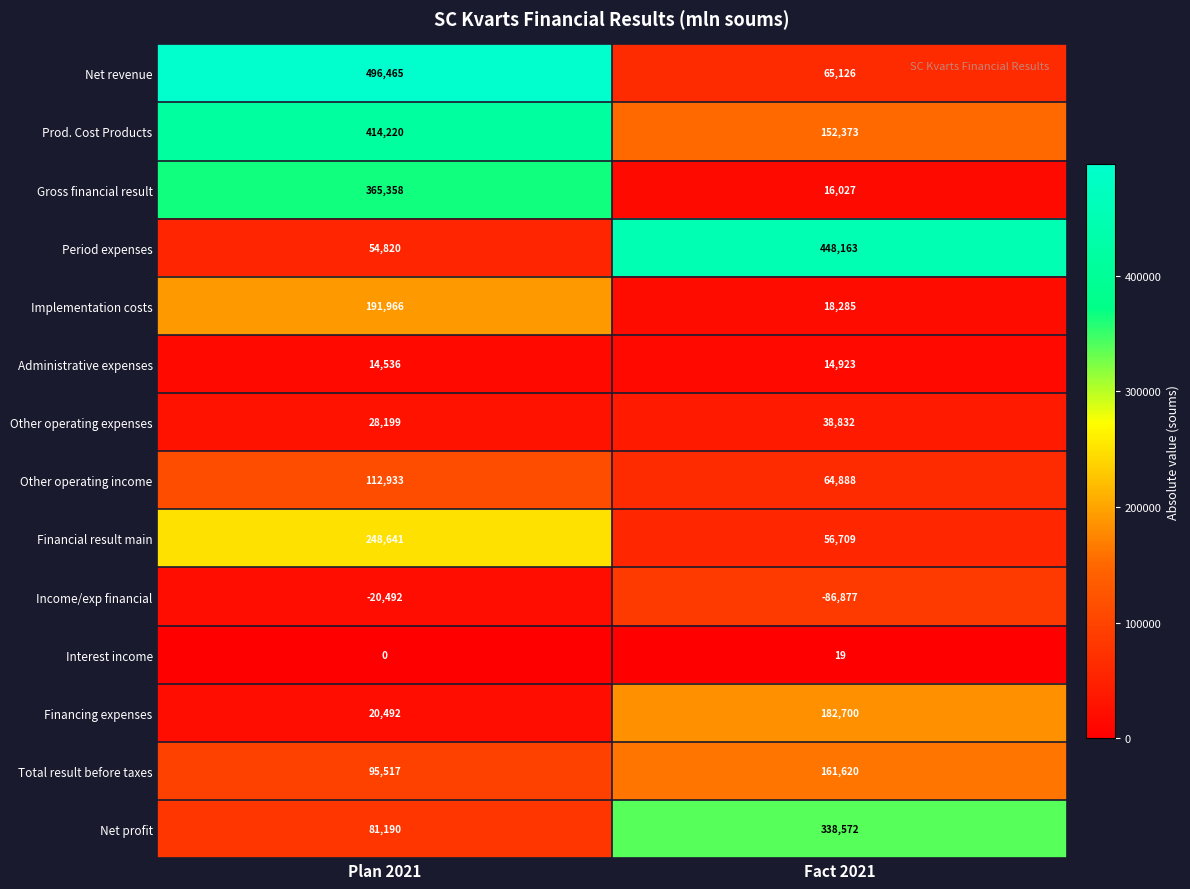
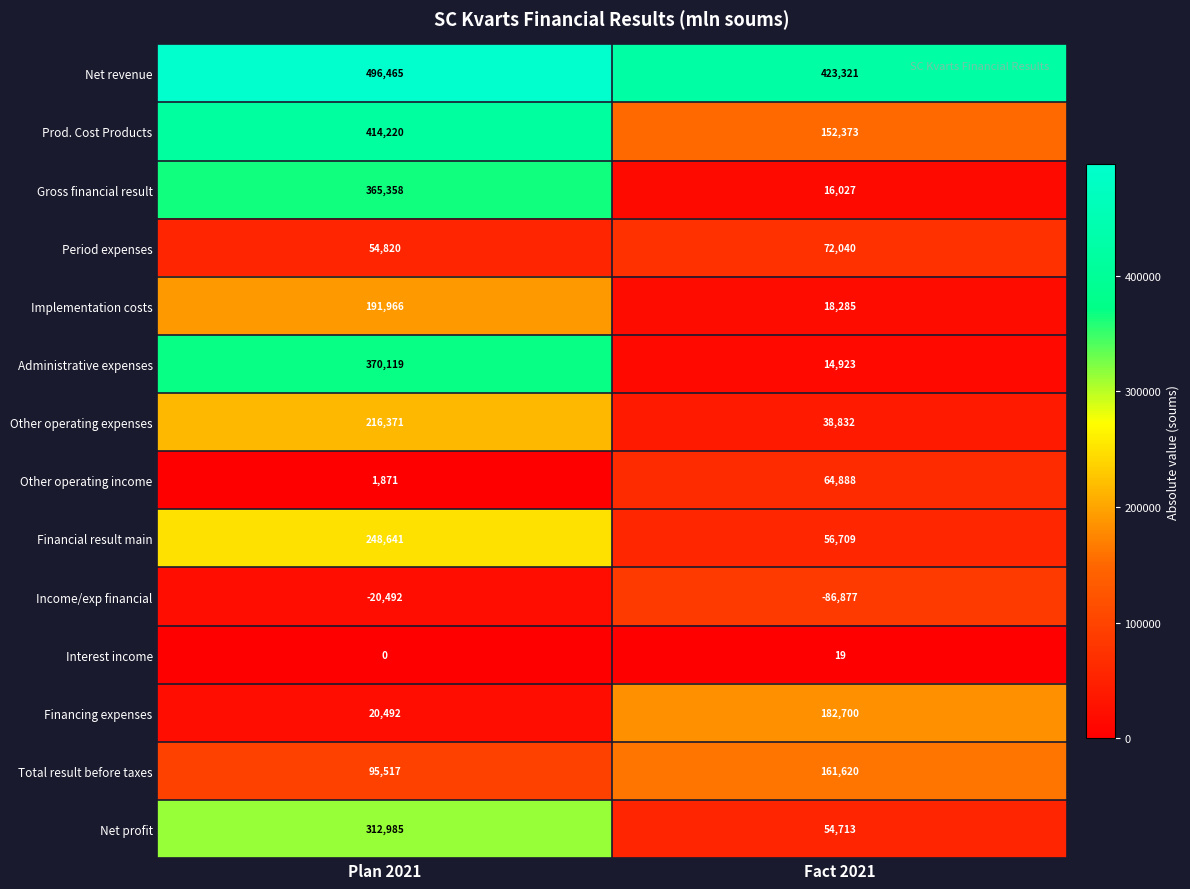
  {
    "Net revenue": {
      "Plan 2021": "496,465",
-     "Fact 2021": "65,126"
+     "Fact 2021": "423,321"
    },
    "Prod. Cost Products": {
      "Plan 2021": "414,220",
      "Fact 2021": "152,373"
    },
    "Gross financial result": {
      "Plan 2021": "365,358",
      "Fact 2021": "16,027"
    },
    "Period expenses": {
      "Plan 2021": "54,820",
-     "Fact 2021": "448,163"
+     "Fact 2021": "72,040"
    },
    "Implementation costs": {
      "Plan 2021": "191,966",
      "Fact 2021": "18,285"
    },
    "Administrative expenses": {
-     "Plan 2021": "14,536",
+     "Plan 2021": "370,119",
      "Fact 2021": "14,923"
    },
    "Other operating expenses": {
-     "Plan 2021": "28,199",
+     "Plan 2021": "216,371",
      "Fact 2021": "38,832"
    },
    "Other operating income": {
-     "Plan 2021": "112,933",
+     "Plan 2021": "1,871",
      "Fact 2021": "64,888"
    },
    "Financial result main": {
      "Plan 2021": "248,641",
      "Fact 2021": "56,709"
    },
    "Income/exp financial": {
      "Plan 2021": "-20,492",
      "Fact 2021": "-86,877"
    },
    "Interest income": {
      "Plan 2021": "0",
      "Fact 2021": "19"
    },
    "Financing expenses": {
      "Plan 2021": "20,492",
      "Fact 2021": "182,700"
    },
    "Total result before taxes": {
      "Plan 2021": "95,517",
      "Fact 2021": "161,620"
    },
    "Net profit": {
-     "Plan 2021": "81,190",
-     "Fact 2021": "338,572"
+     "Plan 2021": "312,985",
+     "Fact 2021": "54,713"
    }
  }
